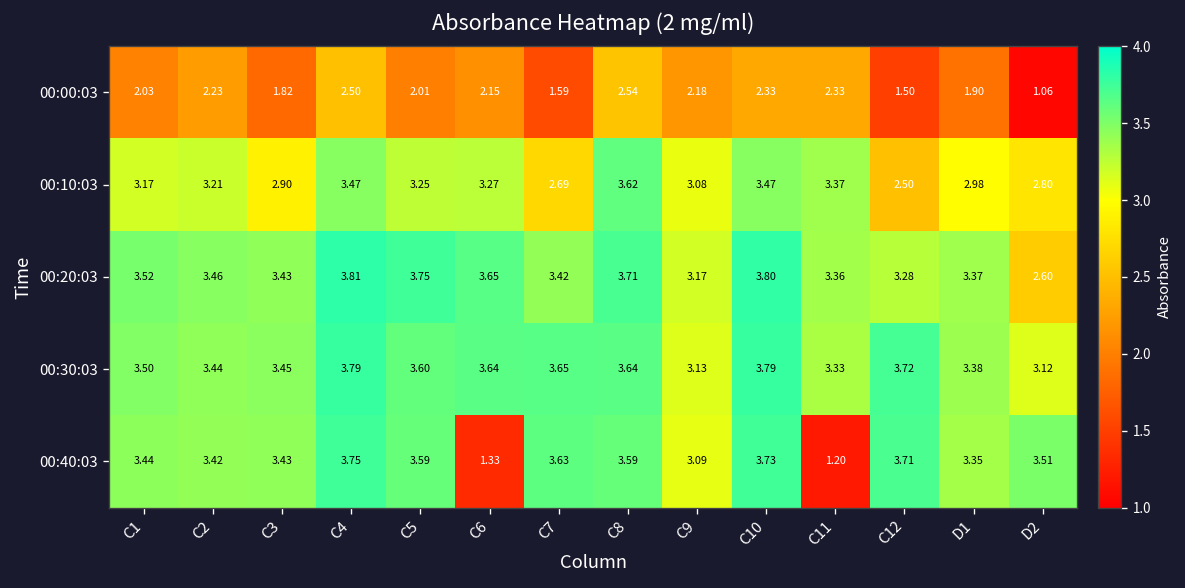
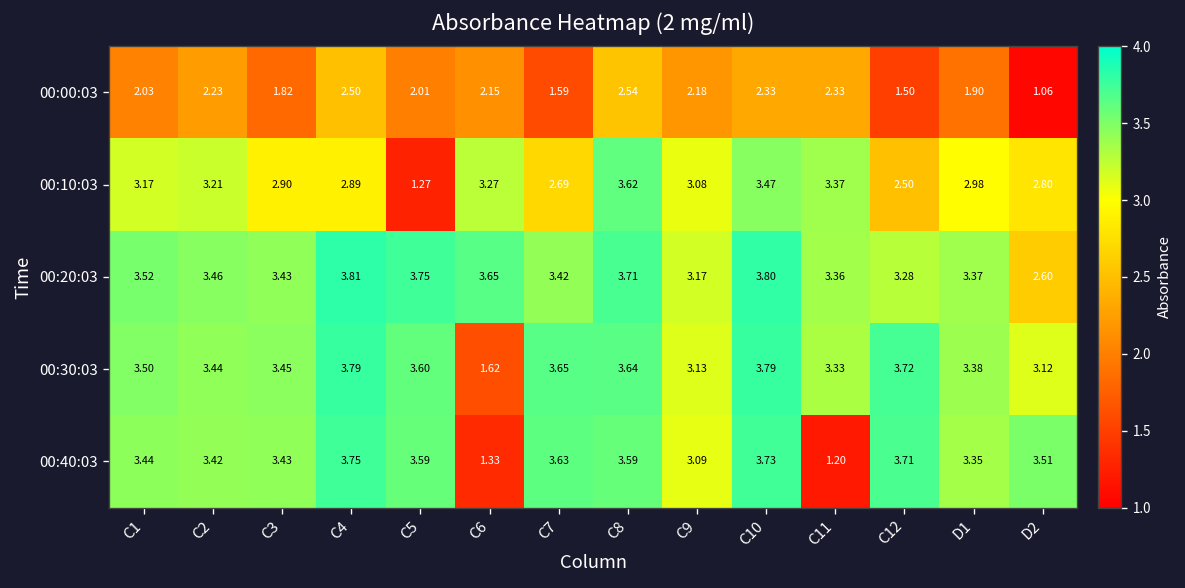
  {
    "00:00:03": {
      "C1": 2.03,
      "C2": 2.23,
      "C3": 1.82,
      "C4": 2.50,
      "C5": 2.01,
      "C6": 2.15,
      "C7": 1.59,
      "C8": 2.54,
      "C9": 2.18,
      "C10": 2.33,
      "C11": 2.33,
      "C12": 1.50,
      "D1": 1.90,
      "D2": 1.06
    },
    "00:10:03": {
      "C1": 3.17,
      "C2": 3.21,
      "C3": 2.90,
-     "C4": 3.47,
-     "C5": 3.25,
+     "C4": 2.89,
+     "C5": 1.27,
      "C6": 3.27,
      "C7": 2.69,
      "C8": 3.62,
      "C9": 3.08,
      "C10": 3.47,
      "C11": 3.37,
      "C12": 2.50,
      "D1": 2.98,
      "D2": 2.80
    },
    "00:20:03": {
      "C1": 3.52,
      "C2": 3.46,
      "C3": 3.43,
      "C4": 3.81,
      "C5": 3.75,
      "C6": 3.65,
      "C7": 3.42,
      "C8": 3.71,
      "C9": 3.17,
      "C10": 3.80,
      "C11": 3.36,
      "C12": 3.28,
      "D1": 3.37,
      "D2": 2.60
    },
    "00:30:03": {
      "C1": 3.50,
      "C2": 3.44,
      "C3": 3.45,
      "C4": 3.79,
      "C5": 3.60,
-     "C6": 3.64,
+     "C6": 1.62,
      "C7": 3.65,
      "C8": 3.64,
      "C9": 3.13,
      "C10": 3.79,
      "C11": 3.33,
      "C12": 3.72,
      "D1": 3.38,
      "D2": 3.12
    },
    "00:40:03": {
      "C1": 3.44,
      "C2": 3.42,
      "C3": 3.43,
      "C4": 3.75,
      "C5": 3.59,
      "C6": 1.33,
      "C7": 3.63,
      "C8": 3.59,
      "C9": 3.09,
      "C10": 3.73,
      "C11": 1.20,
      "C12": 3.71,
      "D1": 3.35,
      "D2": 3.51
    }
  }
